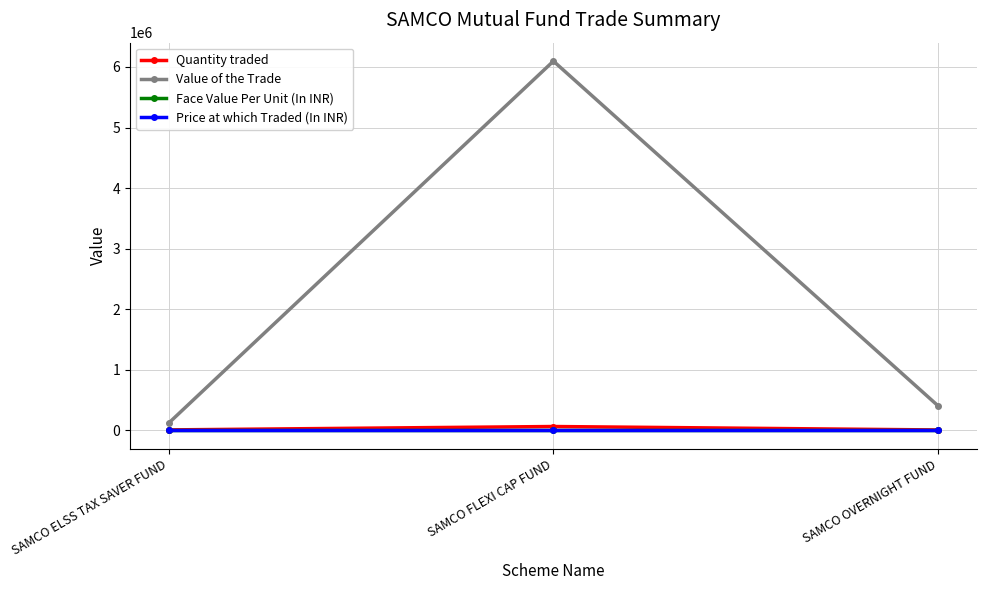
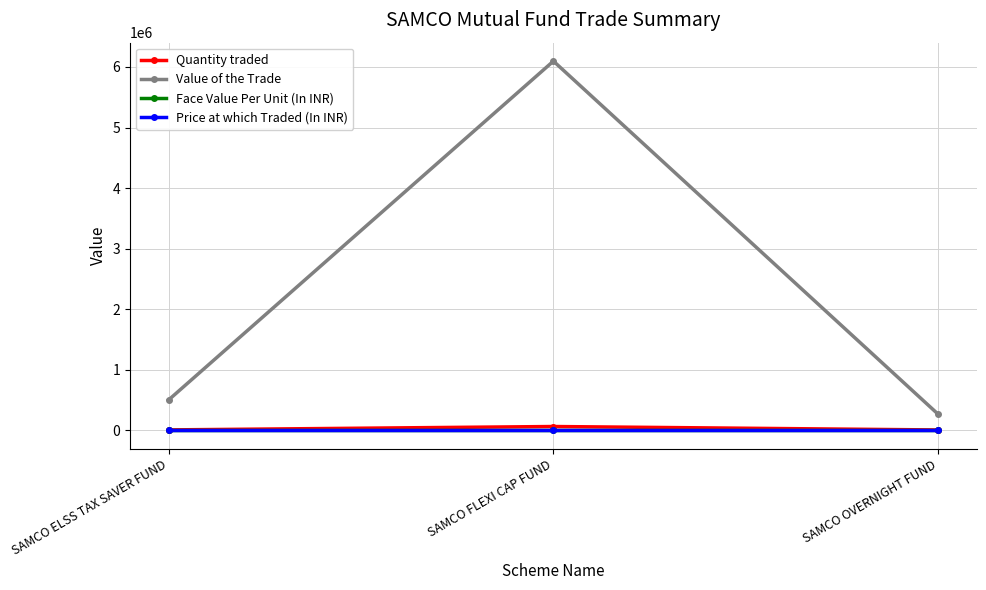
  {
    "Quantity traded": {
      "SAMCO FLEXI CAP FUND": 100000
    },
    "Value of the Trade": {
-     "SAMCO ELSS TAX SAVER FUND": 100000,
+     "SAMCO ELSS TAX SAVER FUND": 500000,
      "SAMCO FLEXI CAP FUND": 6100000,
-     "SAMCO OVERNIGHT FUND": 400000
+     "SAMCO OVERNIGHT FUND": 300000
    },
    "Price at which Traded (In INR)": {
      "SAMCO FLEXI CAP FUND": 0
    }
  }
